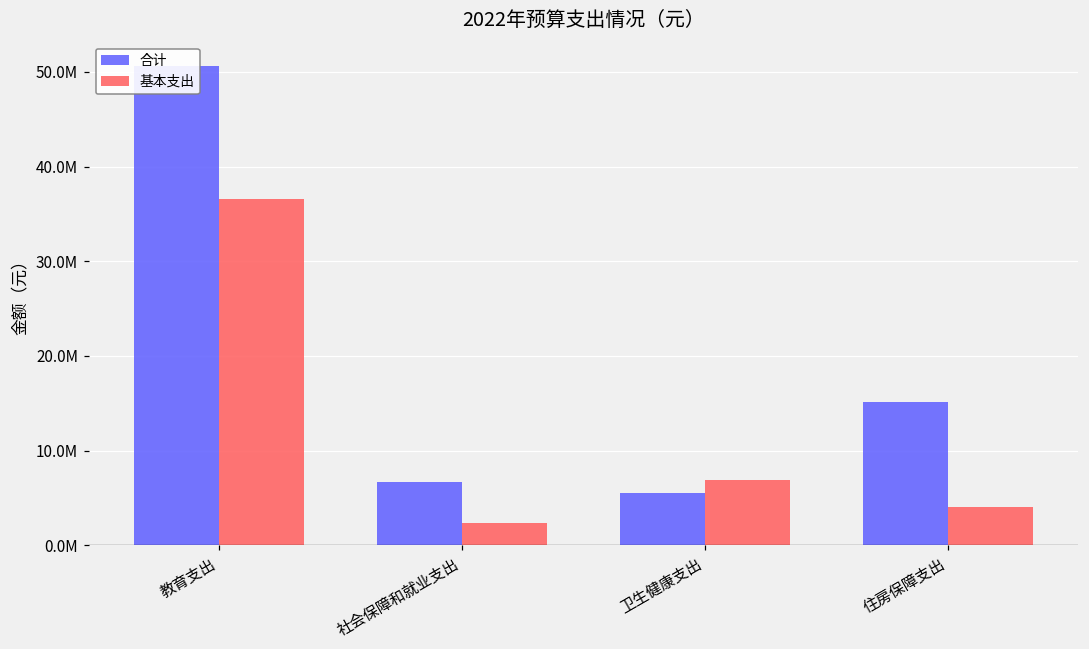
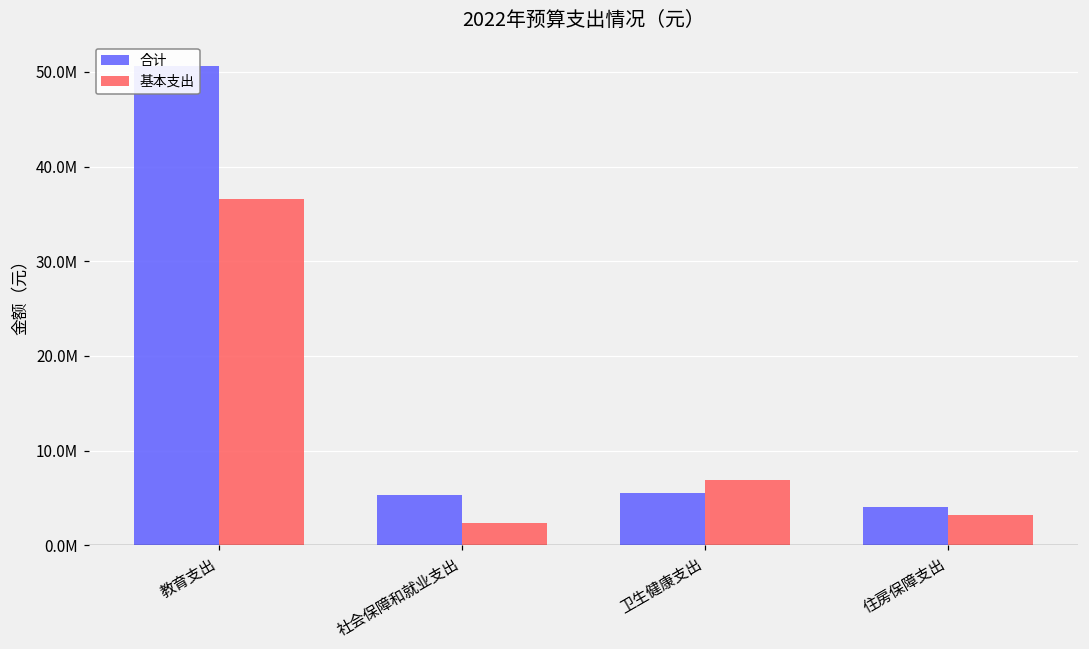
  {
    "合计": {
-     "社会保障和就业支出": 7000000,
+     "社会保障和就业支出": 5000000,
      "卫生健康支出": 6000000,
-     "住房保障支出": 15000000
+     "住房保障支出": 4000000
    },
    "基本支出": {
      "教育支出": 37000000,
      "社会保障和就业支出": 2000000,
      "卫生健康支出": 7000000,
-     "住房保障支出": 4000000
+     "住房保障支出": 3000000
    }
  }
